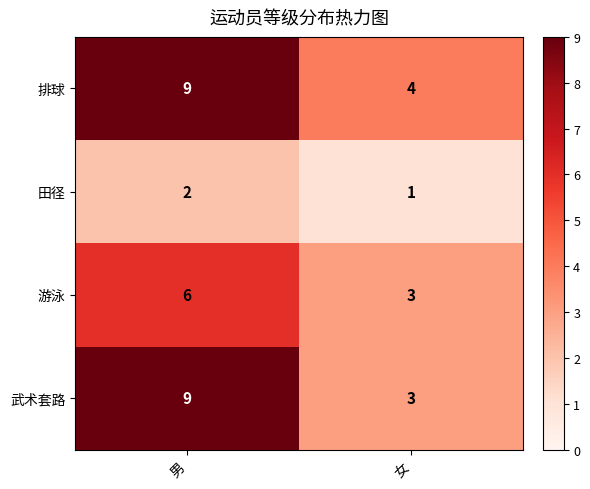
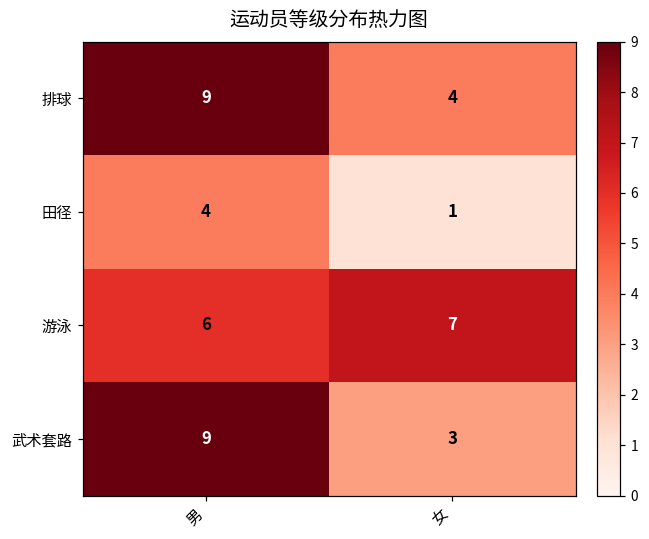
  {
    "排球": {
      "男": 9,
      "女": 4
    },
    "田径": {
-     "男": 2,
+     "男": 4,
      "女": 1
    },
    "游泳": {
      "男": 6,
-     "女": 3
+     "女": 7
    },
    "武术套路": {
      "男": 9,
      "女": 3
    }
  }
